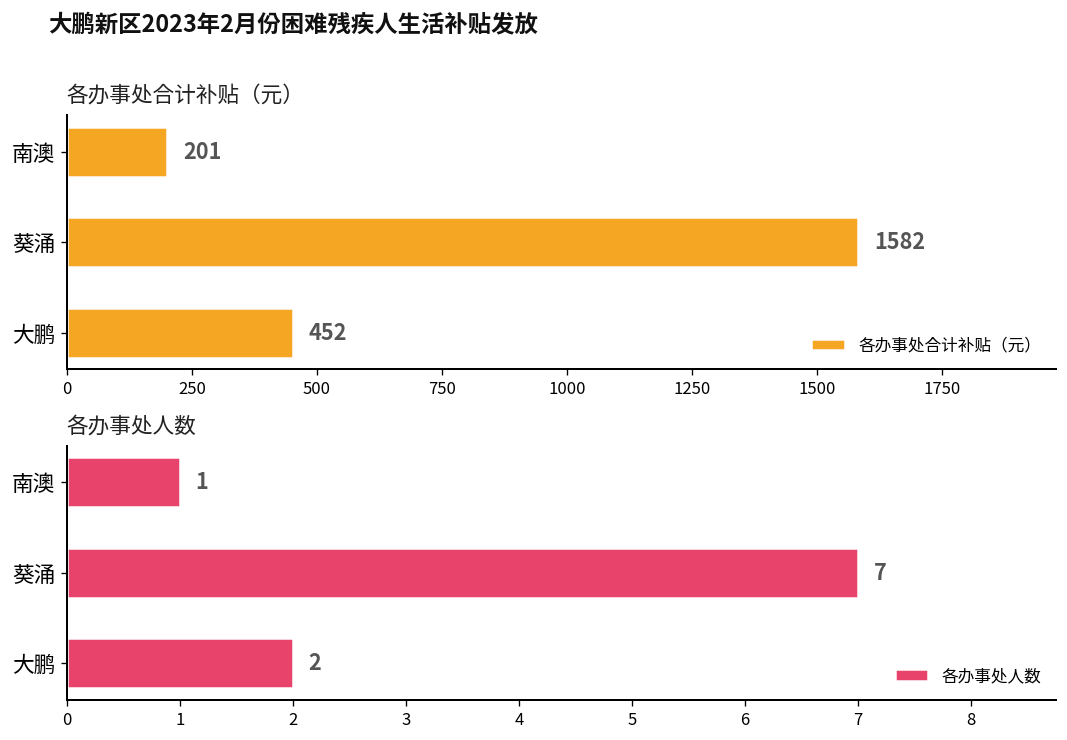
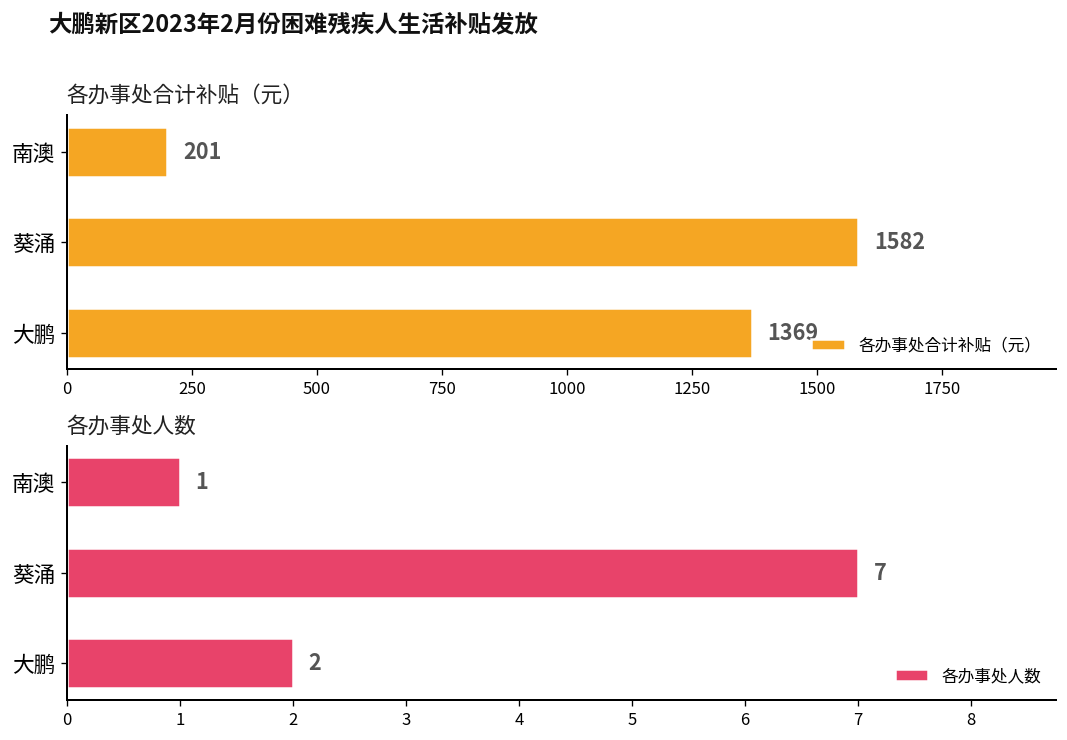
  {
    "各办事处合计补贴（元）": {
      "南澳": 201,
      "葵涌": 1582,
-     "大鹏": 452
+     "大鹏": 1369
    },
    "各办事处人数": {
      "南澳": 1,
      "葵涌": 7,
      "大鹏": 2
    }
  }
